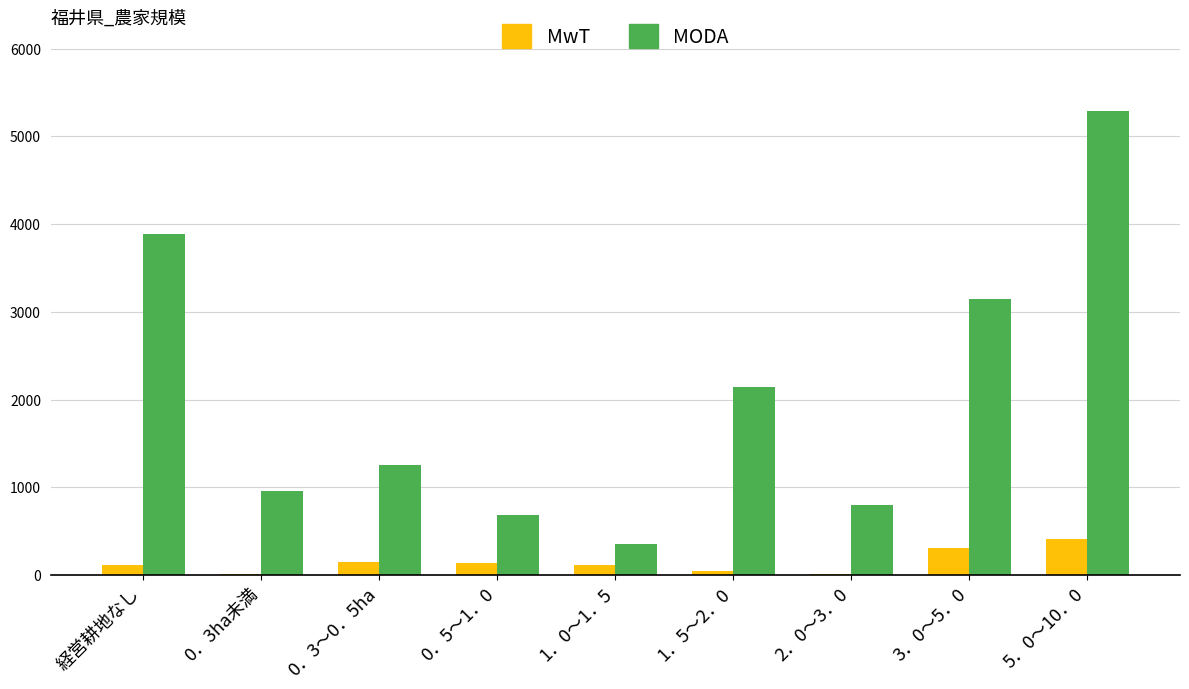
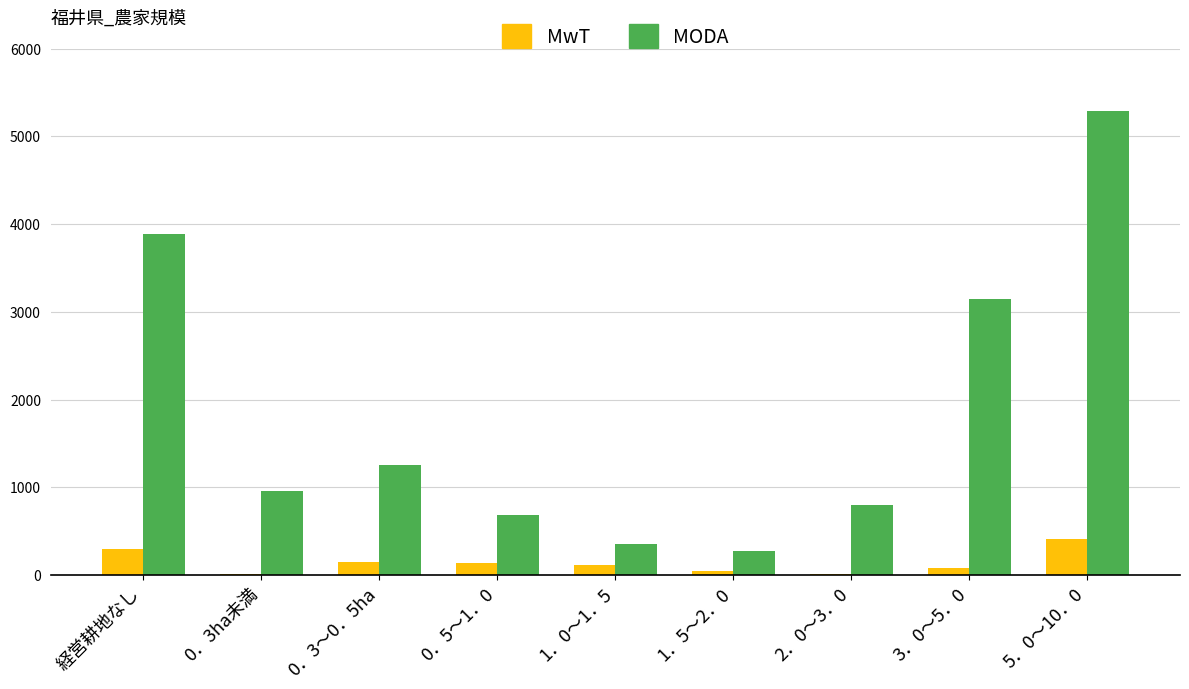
  {
    "MwT": {
-     "経営耕地なし": 100,
+     "経営耕地なし": 300,
      "0．3～0．5ha": 100,
      "0．5～1．0": 100,
      "1．0～1．5": 100,
      "1．5～2．0": 0,
-     "3．0～5．0": 300,
+     "3．0～5．0": 100,
      "5．0～10．0": 400
    },
    "MODA": {
      "経営耕地なし": 3900,
      "0．3ha未満": 1000,
      "0．3～0．5ha": 1300,
      "0．5～1．0": 700,
      "1．0～1．5": 400,
-     "1．5～2．0": 2100,
+     "1．5～2．0": 300,
      "2．0～3．0": 800,
      "3．0～5．0": 3100,
      "5．0～10．0": 5300
    }
  }
